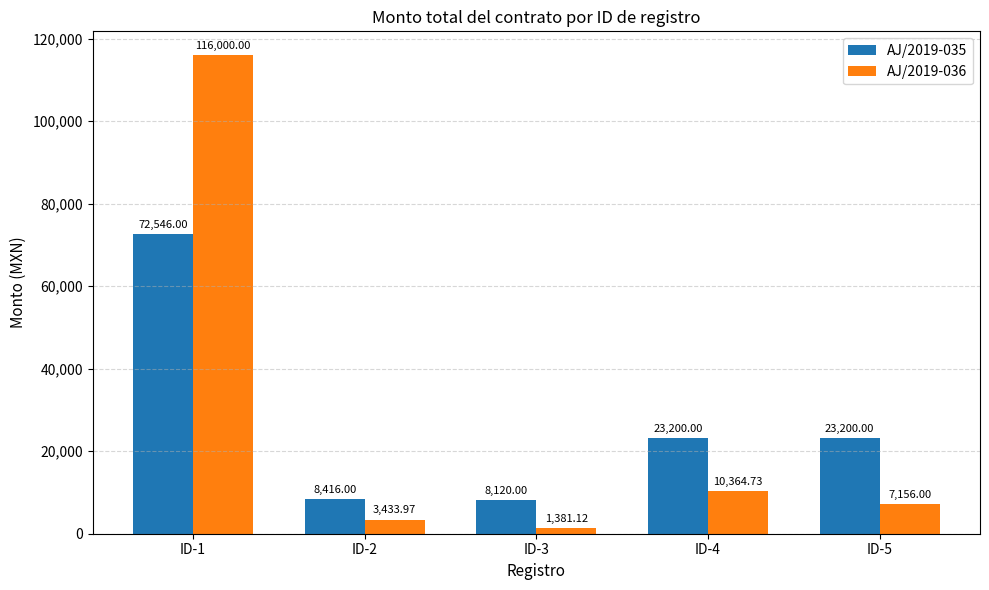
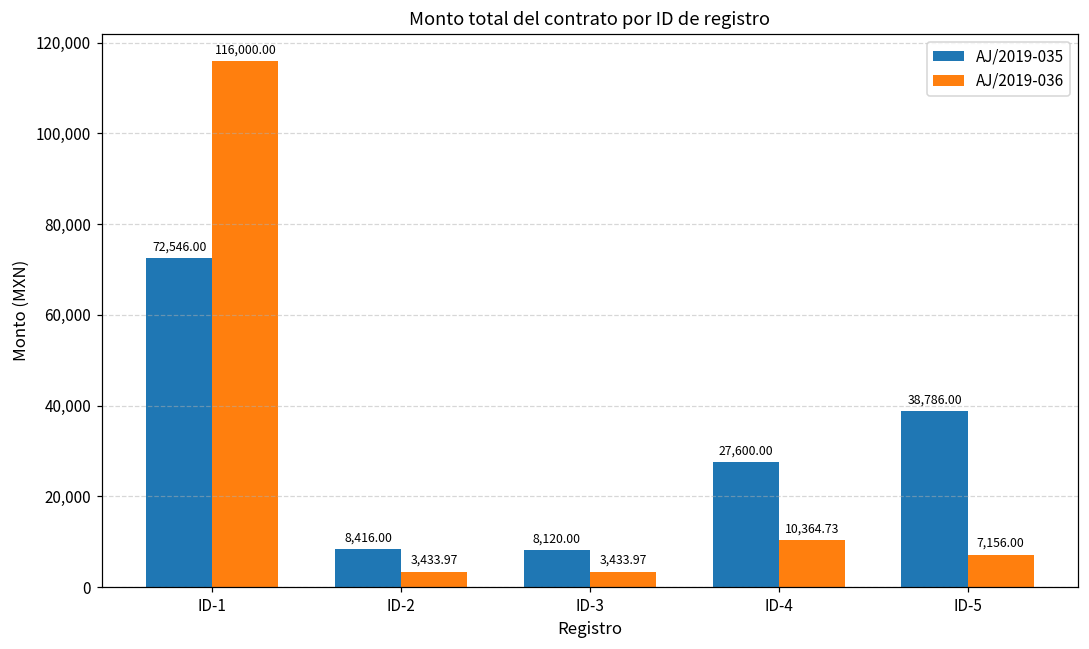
  {
    "AJ/2019-035": {
      "ID-1": "72,546.00",
      "ID-2": "8,416.00",
      "ID-3": "8,120.00",
-     "ID-4": "23,200.00",
-     "ID-5": "23,200.00"
+     "ID-4": "27,600.00",
+     "ID-5": "38,786.00"
    },
    "AJ/2019-036": {
      "ID-1": "116,000.00",
      "ID-2": "3,433.97",
-     "ID-3": "1,381.12",
+     "ID-3": "3,433.97",
      "ID-4": "10,364.73",
      "ID-5": "7,156.00"
    }
  }
